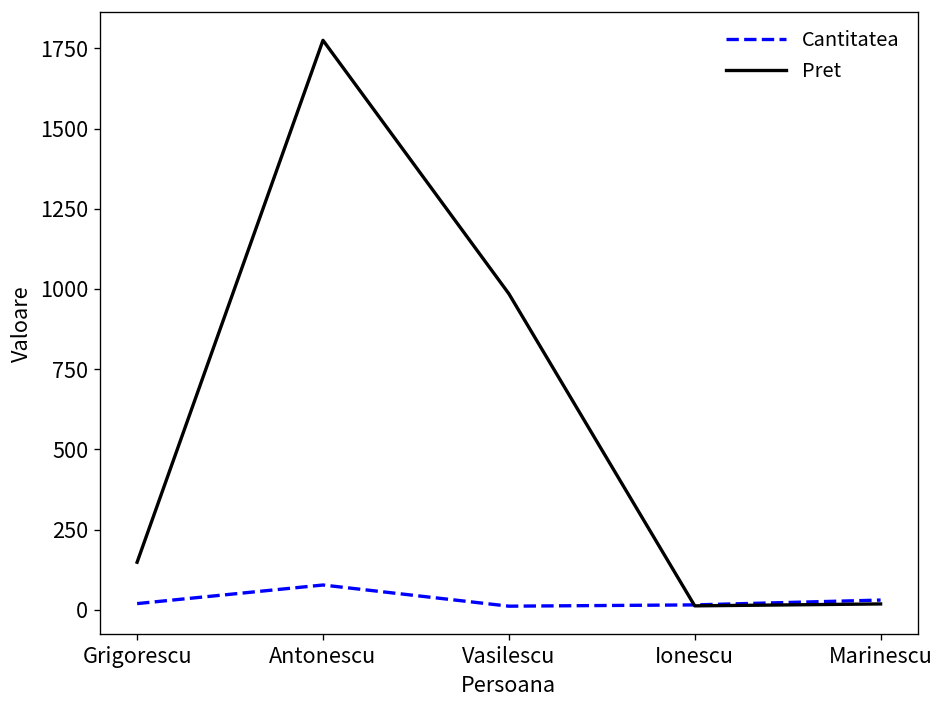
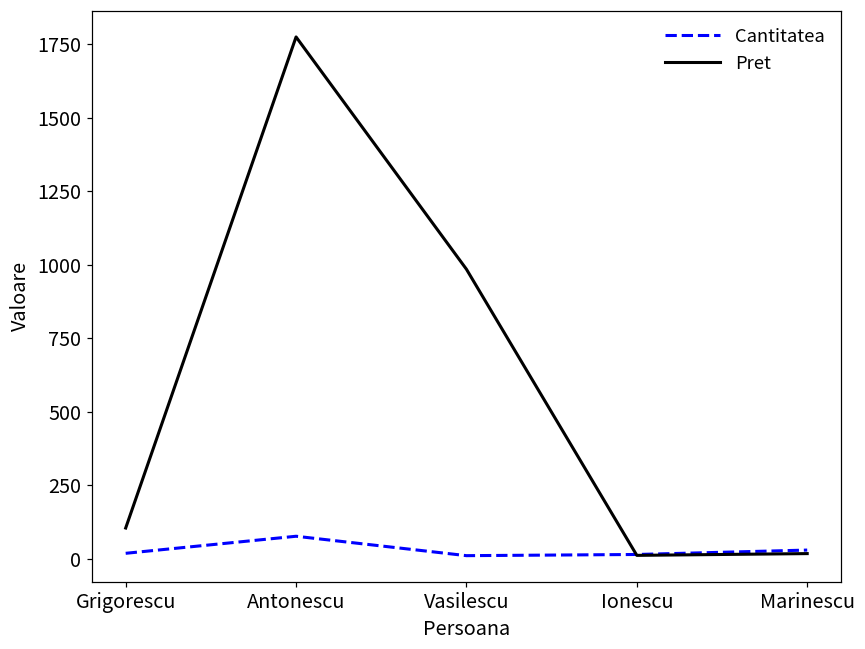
  {
    "Cantitatea": {
      "Grigorescu": 20,
      "Antonescu": 80,
      "Vasilescu": 10,
      "Marinescu": 30
    },
    "Pret": {
-     "Grigorescu": 150,
+     "Grigorescu": 110,
      "Antonescu": 1780,
      "Vasilescu": 990,
      "Marinescu": 20
    }
  }
